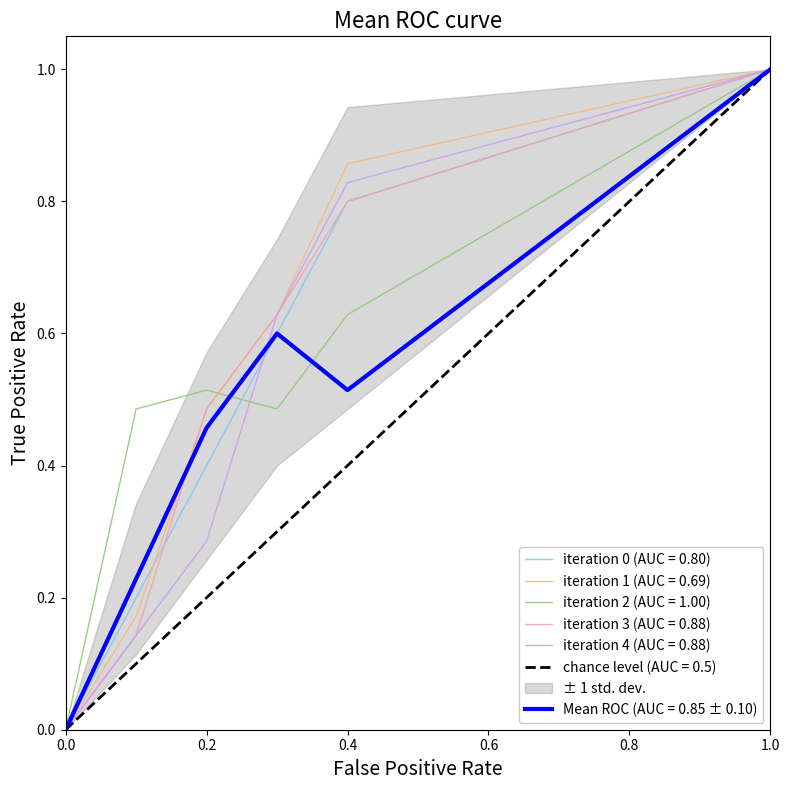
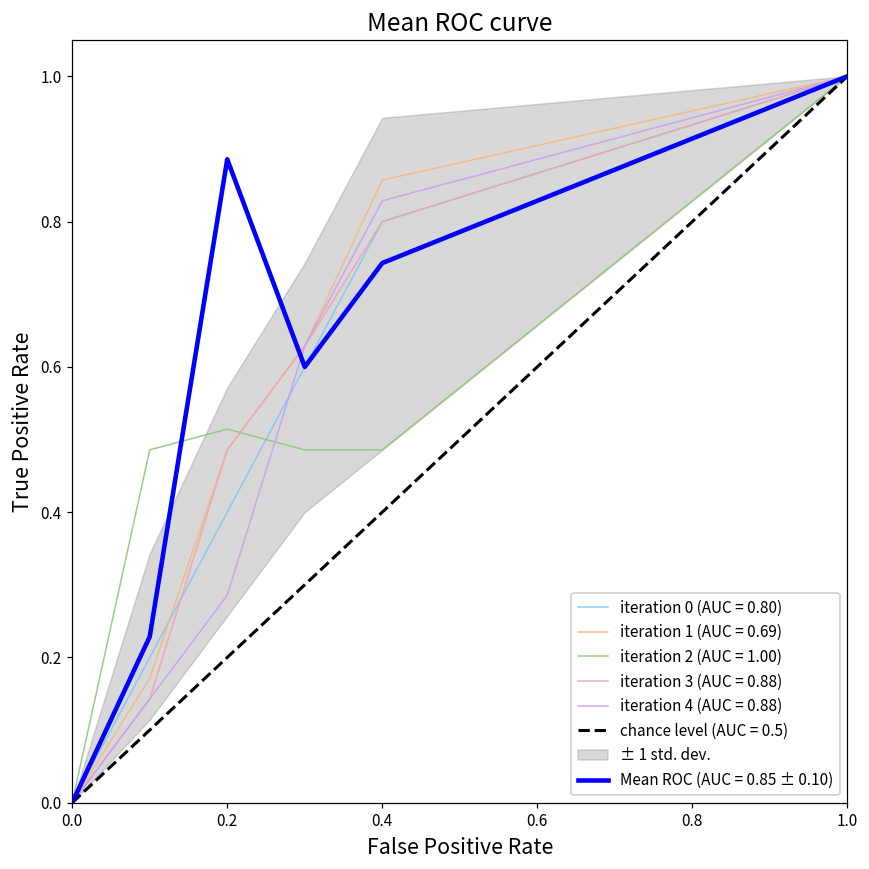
  {
    "iteration 0 (AUC = 0.80)": {
      "0.2": 0.40
    },
    "iteration 2 (AUC = 1.00)": {
      "0.2": 0.51,
-     "0.4": 0.63
+     "0.4": 0.49
    },
    "iteration 4 (AUC = 0.88)": {
      "0.2": 0.29,
      "0.4": 0.83
    },
    "Mean ROC (AUC = 0.85 ± 0.10)": {
-     "0.2": 0.46,
-     "0.4": 0.51
+     "0.2": 0.89,
+     "0.4": 0.74
    }
  }
